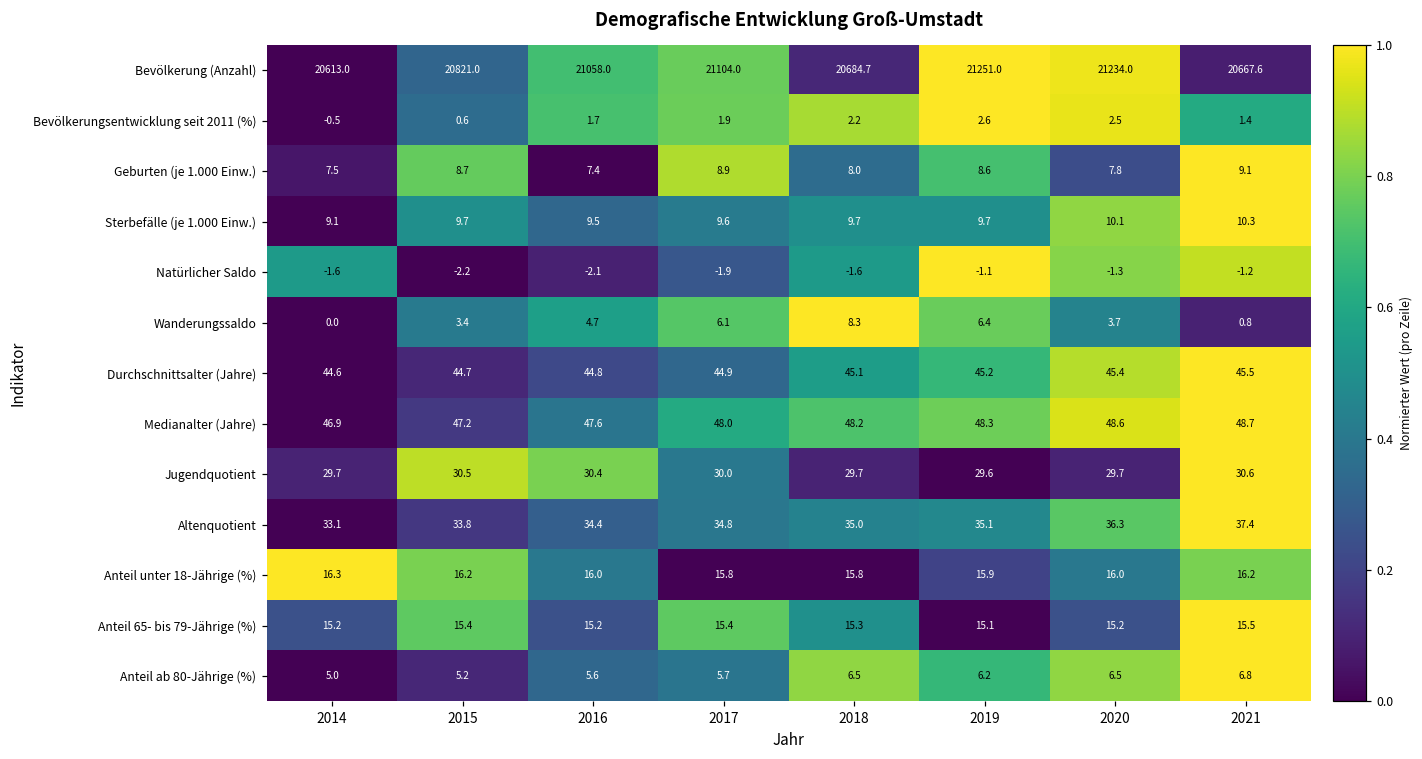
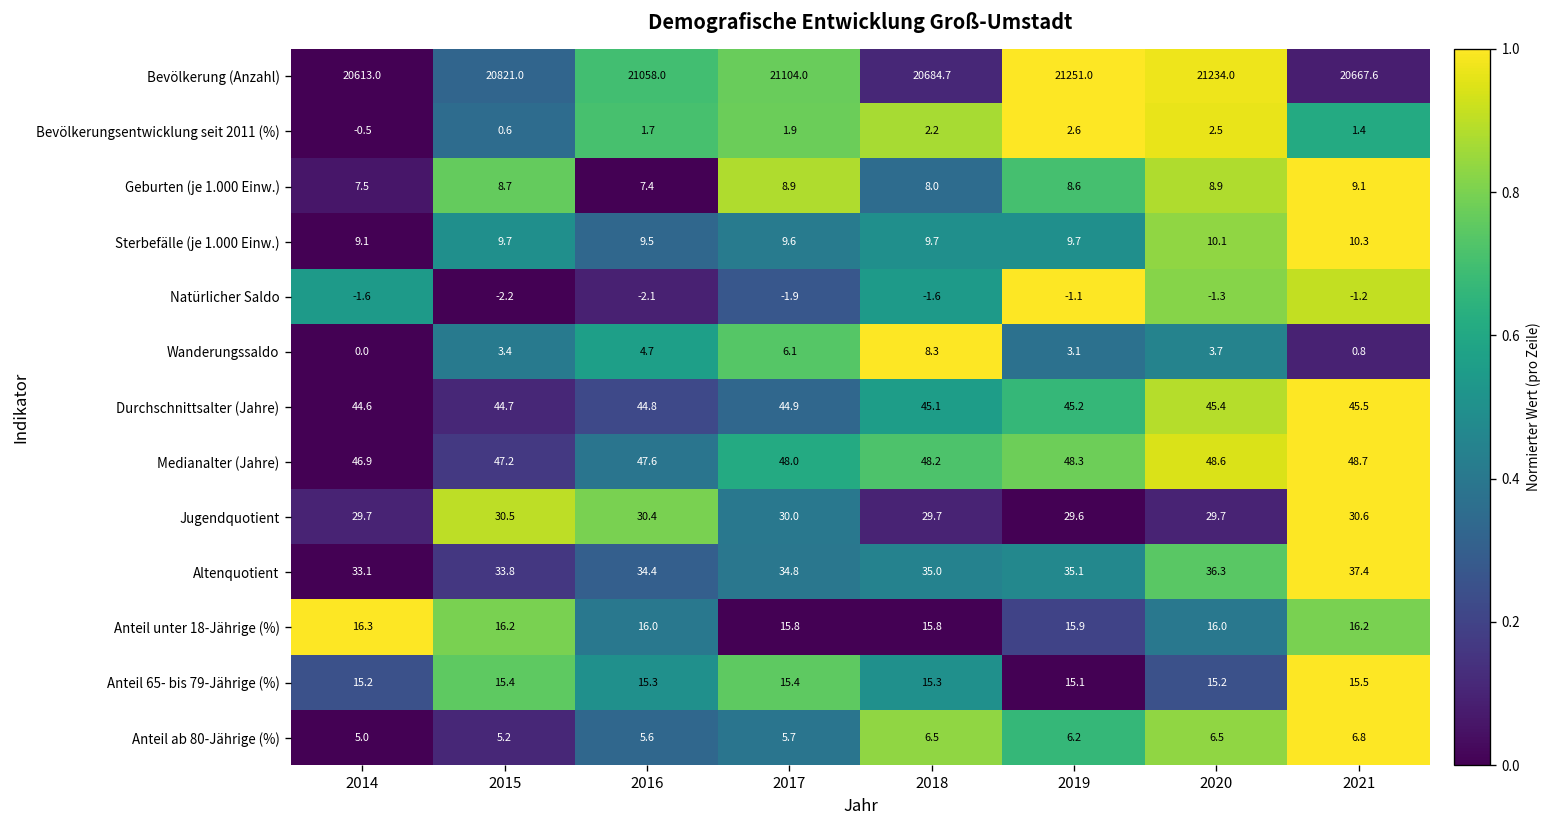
  {
    "Bevölkerung (Anzahl)": {
      "2014": 20613.0,
      "2015": 20821.0,
      "2016": 21058.0,
      "2017": 21104.0,
      "2018": 20684.7,
      "2019": 21251.0,
      "2020": 21234.0,
      "2021": 20667.6
    },
    "Bevölkerungsentwicklung seit 2011 (%)": {
      "2014": -0.5,
      "2015": 0.6,
      "2016": 1.7,
      "2017": 1.9,
      "2018": 2.2,
      "2019": 2.6,
      "2020": 2.5,
      "2021": 1.4
    },
    "Geburten (je 1.000 Einw.)": {
      "2014": 7.5,
      "2015": 8.7,
      "2016": 7.4,
      "2017": 8.9,
      "2018": 8.0,
      "2019": 8.6,
-     "2020": 7.8,
+     "2020": 8.9,
      "2021": 9.1
    },
    "Sterbefälle (je 1.000 Einw.)": {
      "2014": 9.1,
      "2015": 9.7,
      "2016": 9.5,
      "2017": 9.6,
      "2018": 9.7,
      "2019": 9.7,
      "2020": 10.1,
      "2021": 10.3
    },
    "Natürlicher Saldo": {
      "2014": -1.6,
      "2015": -2.2,
      "2016": -2.1,
      "2017": -1.9,
      "2018": -1.6,
      "2019": -1.1,
      "2020": -1.3,
      "2021": -1.2
    },
    "Wanderungssaldo": {
      "2014": 0.0,
      "2015": 3.4,
      "2016": 4.7,
      "2017": 6.1,
      "2018": 8.3,
-     "2019": 6.4,
+     "2019": 3.1,
      "2020": 3.7,
      "2021": 0.8
    },
    "Durchschnittsalter (Jahre)": {
      "2014": 44.6,
      "2015": 44.7,
      "2016": 44.8,
      "2017": 44.9,
      "2018": 45.1,
      "2019": 45.2,
      "2020": 45.4,
      "2021": 45.5
    },
    "Medianalter (Jahre)": {
      "2014": 46.9,
      "2015": 47.2,
      "2016": 47.6,
      "2017": 48.0,
      "2018": 48.2,
      "2019": 48.3,
      "2020": 48.6,
      "2021": 48.7
    },
    "Jugendquotient": {
      "2014": 29.7,
      "2015": 30.5,
      "2016": 30.4,
      "2017": 30.0,
      "2018": 29.7,
      "2019": 29.6,
      "2020": 29.7,
      "2021": 30.6
    },
    "Altenquotient": {
      "2014": 33.1,
      "2015": 33.8,
      "2016": 34.4,
      "2017": 34.8,
      "2018": 35.0,
      "2019": 35.1,
      "2020": 36.3,
      "2021": 37.4
    },
    "Anteil unter 18-Jährige (%)": {
      "2014": 16.3,
      "2015": 16.2,
      "2016": 16.0,
      "2017": 15.8,
      "2018": 15.8,
      "2019": 15.9,
      "2020": 16.0,
      "2021": 16.2
    },
    "Anteil 65- bis 79-Jährige (%)": {
      "2014": 15.2,
      "2015": 15.4,
-     "2016": 15.2,
+     "2016": 15.3,
      "2017": 15.4,
      "2018": 15.3,
      "2019": 15.1,
      "2020": 15.2,
      "2021": 15.5
    },
    "Anteil ab 80-Jährige (%)": {
      "2014": 5.0,
      "2015": 5.2,
      "2016": 5.6,
      "2017": 5.7,
      "2018": 6.5,
      "2019": 6.2,
      "2020": 6.5,
      "2021": 6.8
    }
  }
